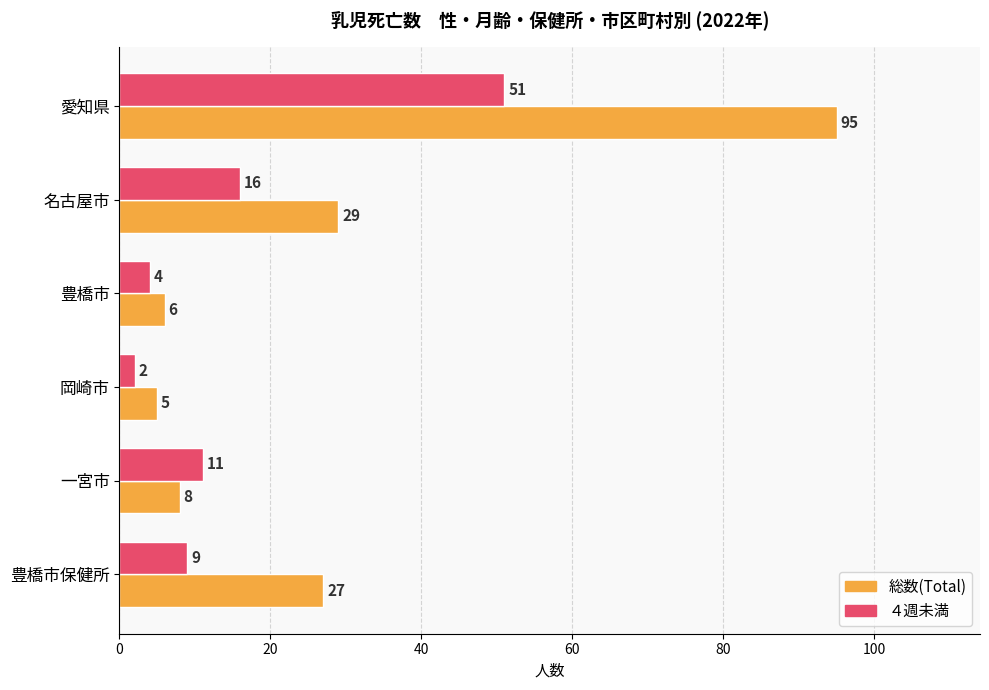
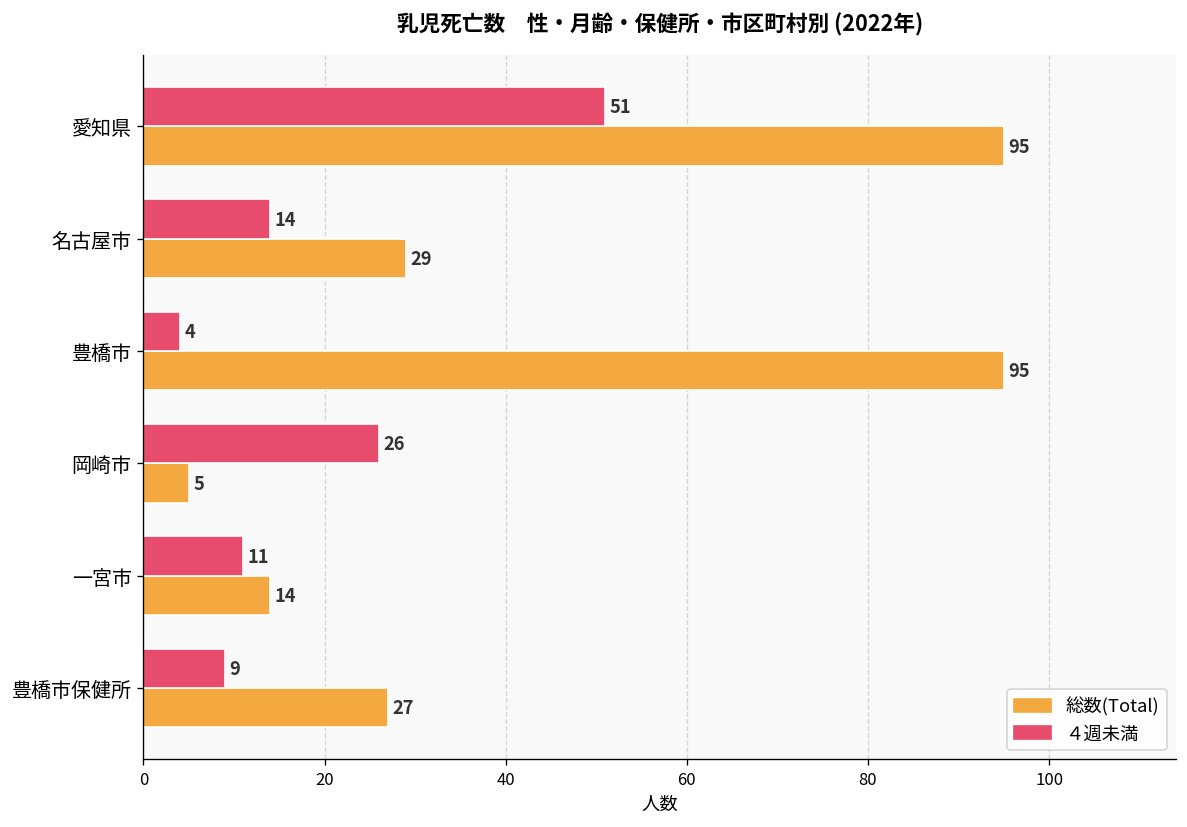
  {
    "総数(Total)": {
      "愛知県": 95,
      "名古屋市": 29,
-     "豊橋市": 6,
+     "豊橋市": 95,
      "岡崎市": 5,
-     "一宮市": 8,
+     "一宮市": 14,
      "豊橋市保健所": 27
    },
    "４週未満": {
      "愛知県": 51,
-     "名古屋市": 16,
+     "名古屋市": 14,
      "豊橋市": 4,
-     "岡崎市": 2,
+     "岡崎市": 26,
      "一宮市": 11,
      "豊橋市保健所": 9
    }
  }
